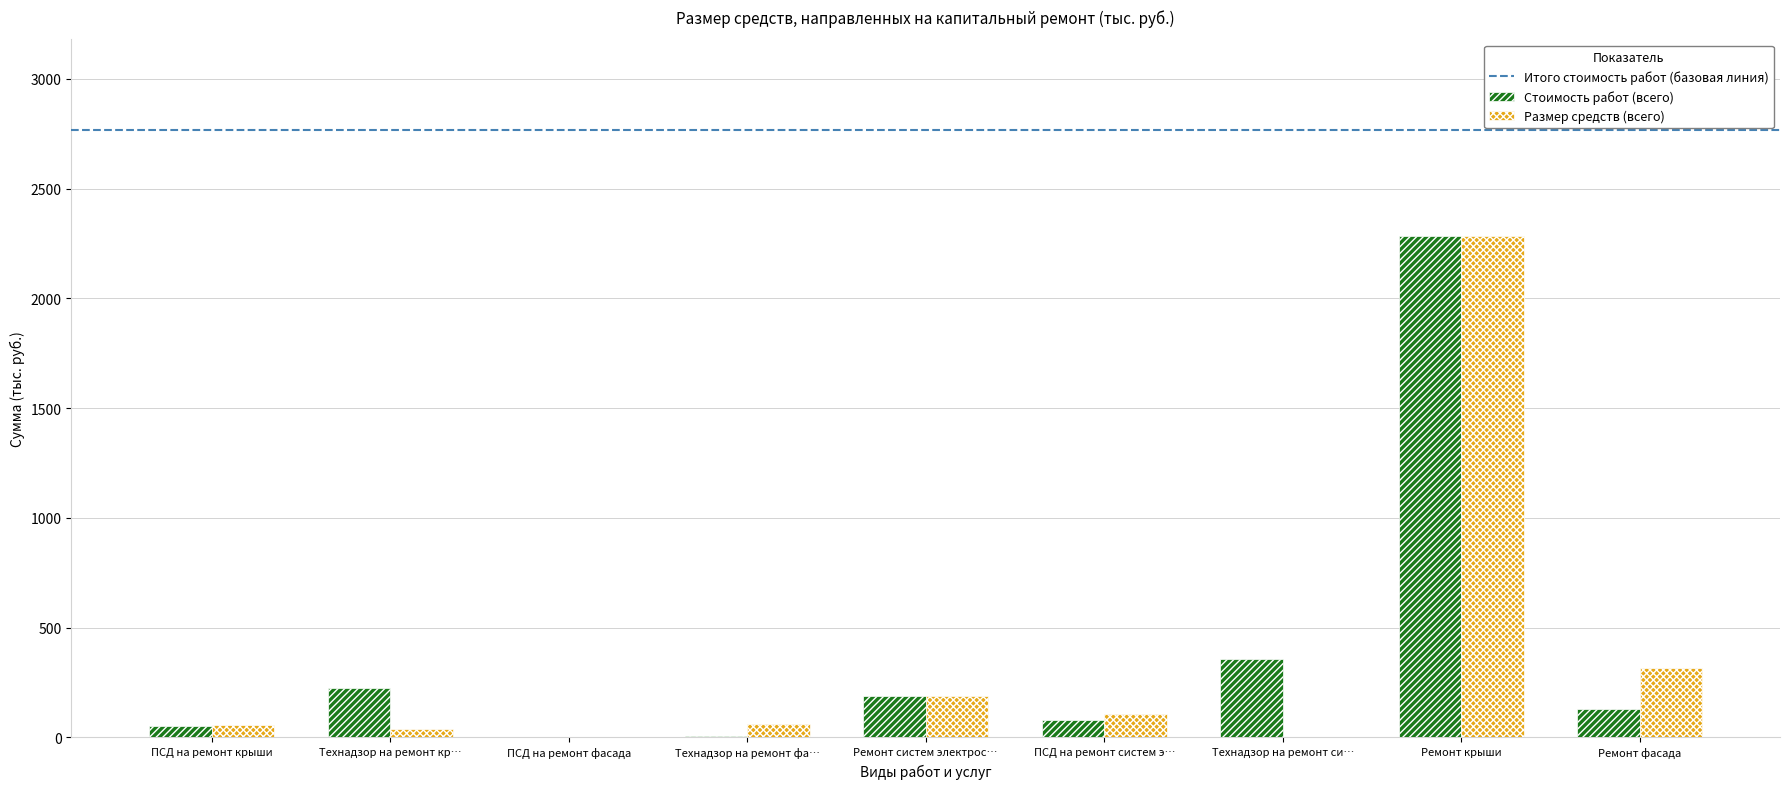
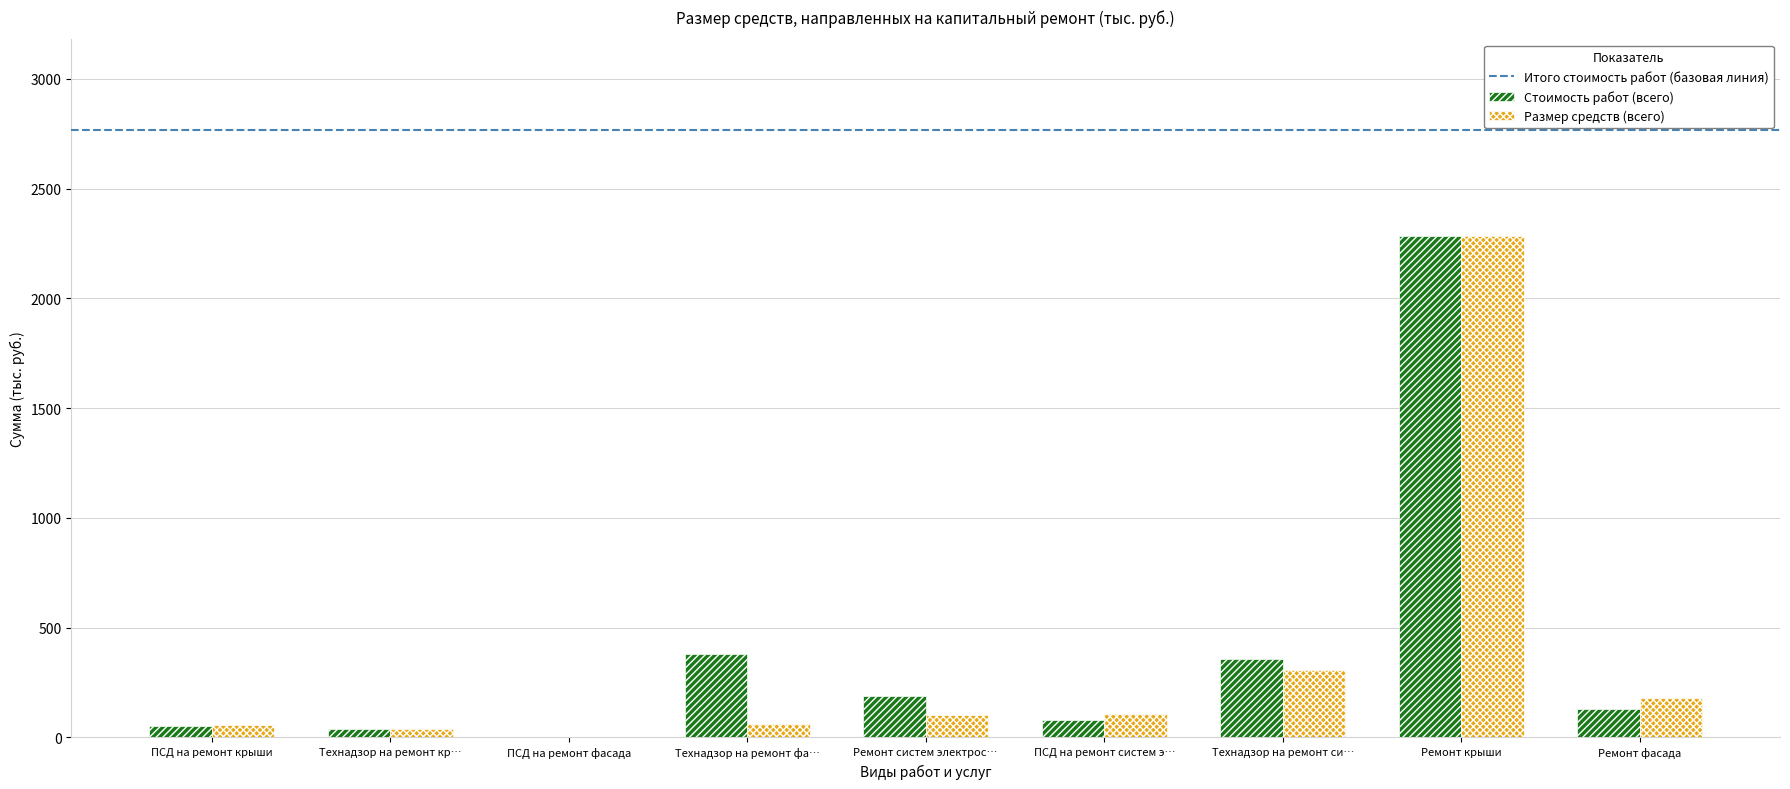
  {
    "Стоимость работ (всего)": {
      "ПСД на ремонт крыши": 50,
-     "Технадзор на ремонт кр…": 220,
-     "Технадзор на ремонт фа…": 10,
+     "Технадзор на ремонт кр…": 40,
+     "Технадзор на ремонт фа…": 380,
      "Ремонт систем электрос…": 190,
      "ПСД на ремонт систем э…": 80,
      "Технадзор на ремонт си…": 360,
      "Ремонт крыши": 2280,
      "Ремонт фасада": 130
    },
    "Размер средств (всего)": {
      "ПСД на ремонт крыши": 60,
      "Технадзор на ремонт кр…": 40,
      "ПСД на ремонт фасада": 0,
      "Технадзор на ремонт фа…": 60,
-     "Ремонт систем электрос…": 190,
+     "Ремонт систем электрос…": 100,
      "ПСД на ремонт систем э…": 110,
-     "Технадзор на ремонт си…": 0,
+     "Технадзор на ремонт си…": 310,
      "Ремонт крыши": 2280,
-     "Ремонт фасада": 320
+     "Ремонт фасада": 180
    }
  }
